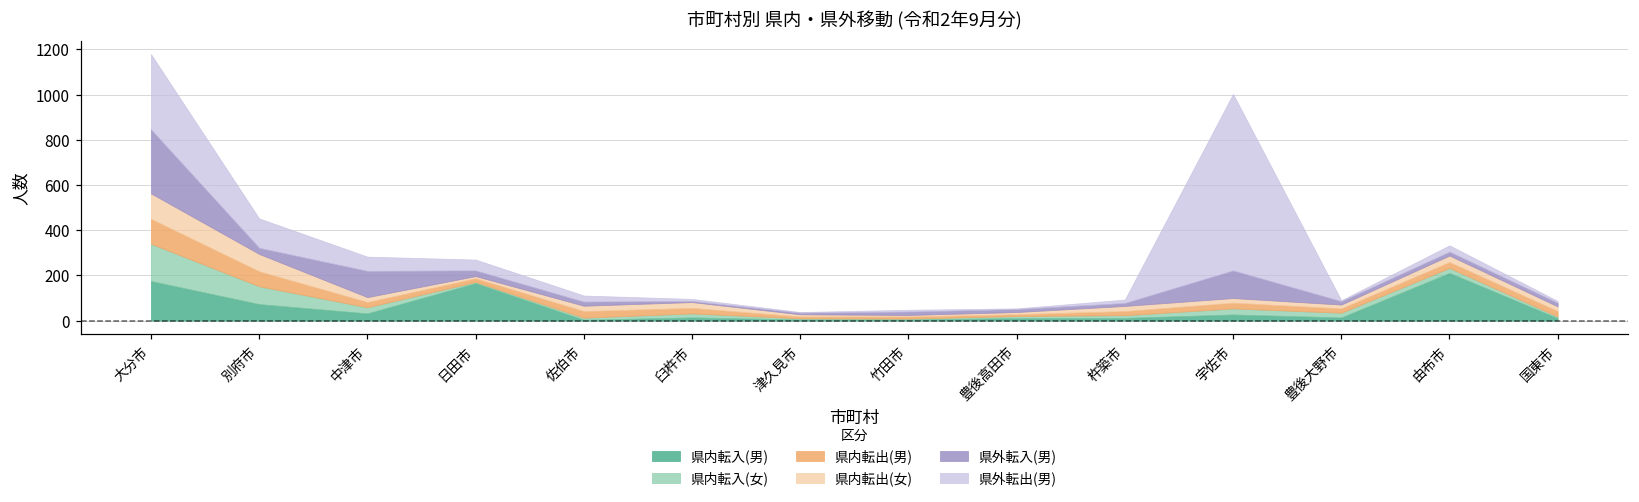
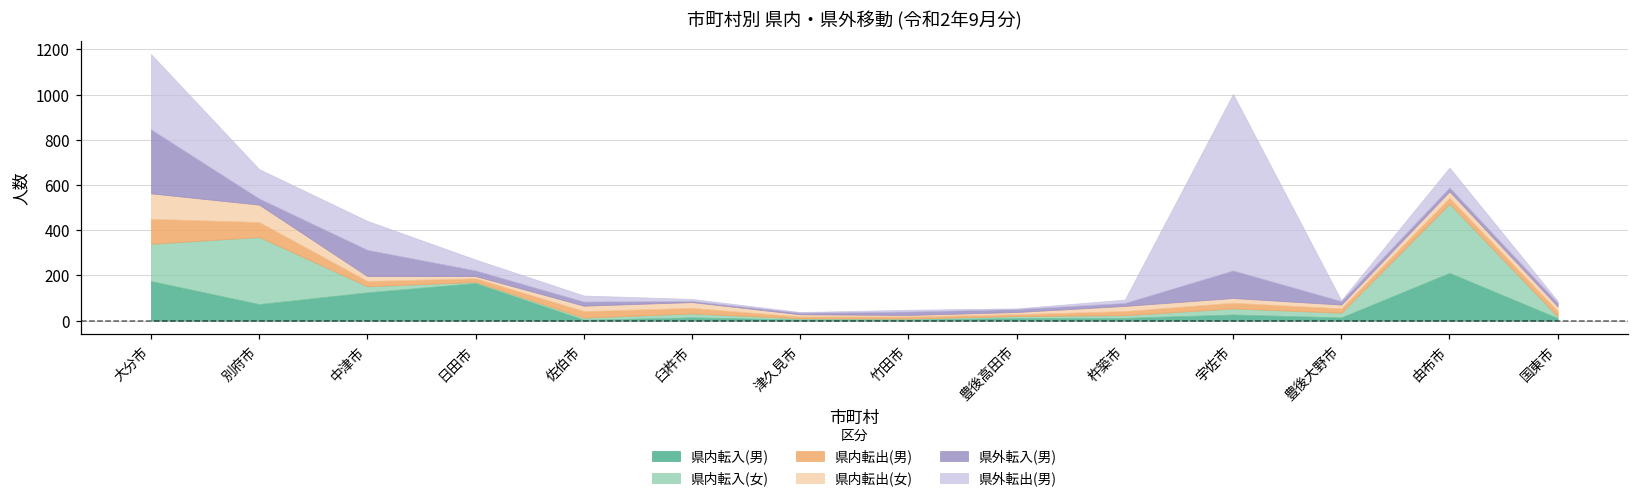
  {
    "県内転入(男)": {
      "大分市": 180,
      "別府市": 70,
-     "中津市": 30,
+     "中津市": 130,
      "臼杵市": 10,
      "宇佐市": 30,
      "豊後大野市": 10,
      "由布市": 210
    },
    "県内転入(女)": {
      "大分市": 170,
-     "別府市": 80,
+     "別府市": 300,
      "中津市": 30,
      "臼杵市": 20,
      "宇佐市": 30,
      "豊後大野市": 20,
-     "由布市": 20
+     "由布市": 310
    },
    "県外転入(男)": {
      "大分市": 280,
      "別府市": 30,
      "中津市": 120,
      "日田市": 30,
      "佐伯市": 20,
      "杵築市": 10,
      "宇佐市": 120,
      "由布市": 20
    },
    "県外転出(男)": {
      "大分市": 330,
      "別府市": 130,
-     "中津市": 60,
+     "中津市": 130,
      "日田市": 50,
      "佐伯市": 30,
      "杵築市": 20,
      "宇佐市": 780,
-     "由布市": 30
+     "由布市": 90
    }
  }
